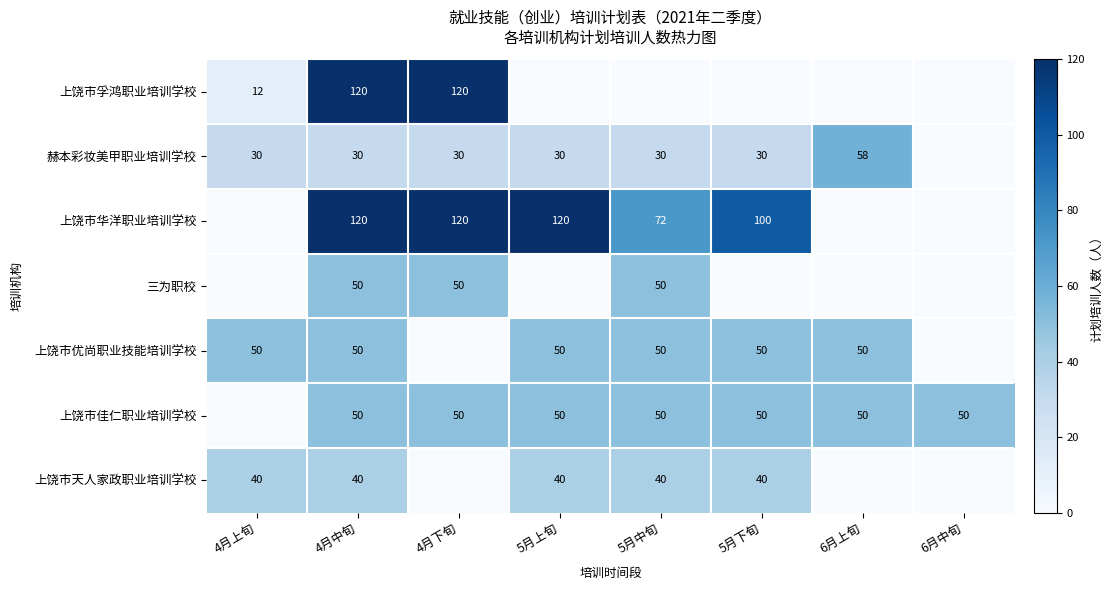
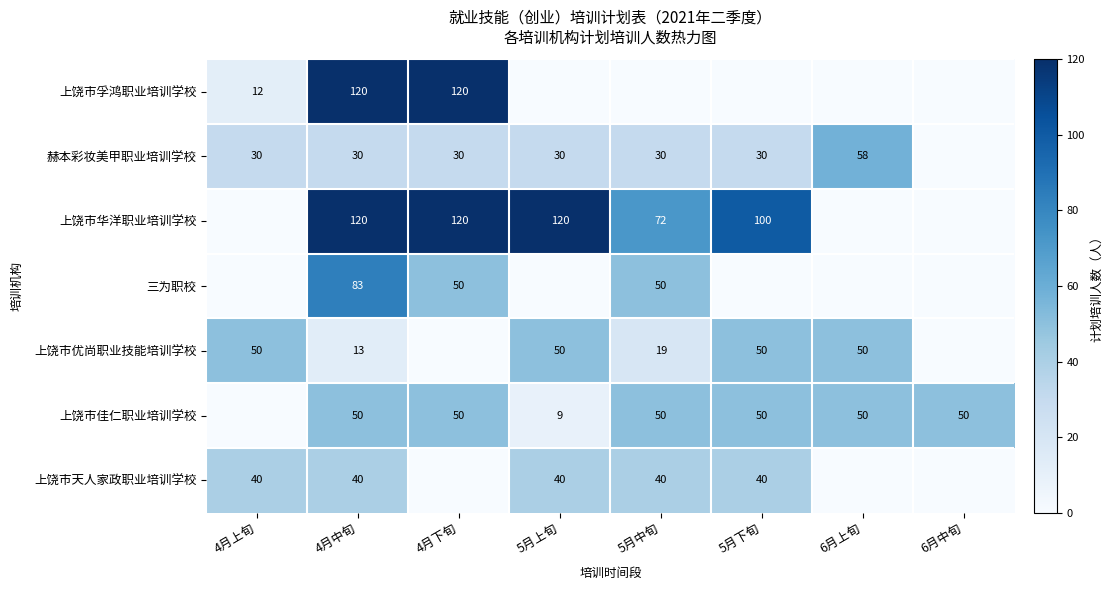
  {
    "上饶市孚鸿职业培训学校": {
      "4月上旬": 12,
      "4月中旬": 120,
      "4月下旬": 120
    },
    "赫本彩妆美甲职业培训学校": {
      "4月上旬": 30,
      "4月中旬": 30,
      "4月下旬": 30,
      "5月上旬": 30,
      "5月中旬": 30,
      "5月下旬": 30,
      "6月上旬": 58
    },
    "上饶市华洋职业培训学校": {
      "4月中旬": 120,
      "4月下旬": 120,
      "5月上旬": 120,
      "5月中旬": 72,
      "5月下旬": 100
    },
    "三为职校": {
-     "4月中旬": 50,
+     "4月中旬": 83,
      "4月下旬": 50,
      "5月中旬": 50
    },
    "上饶市优尚职业技能培训学校": {
      "4月上旬": 50,
-     "4月中旬": 50,
+     "4月中旬": 13,
      "5月上旬": 50,
-     "5月中旬": 50,
+     "5月中旬": 19,
      "5月下旬": 50,
      "6月上旬": 50
    },
    "上饶市佳仁职业培训学校": {
      "4月中旬": 50,
      "4月下旬": 50,
-     "5月上旬": 50,
+     "5月上旬": 9,
      "5月中旬": 50,
      "5月下旬": 50,
      "6月上旬": 50,
      "6月中旬": 50
    },
    "上饶市天人家政职业培训学校": {
      "4月上旬": 40,
      "4月中旬": 40,
      "5月上旬": 40,
      "5月中旬": 40,
      "5月下旬": 40
    }
  }
